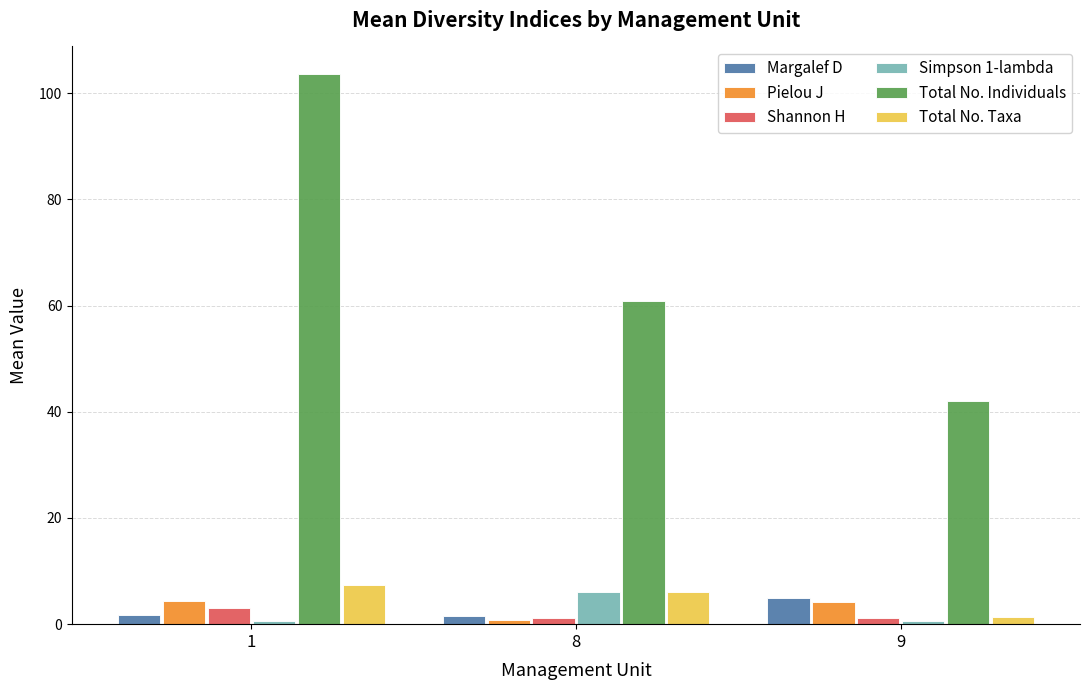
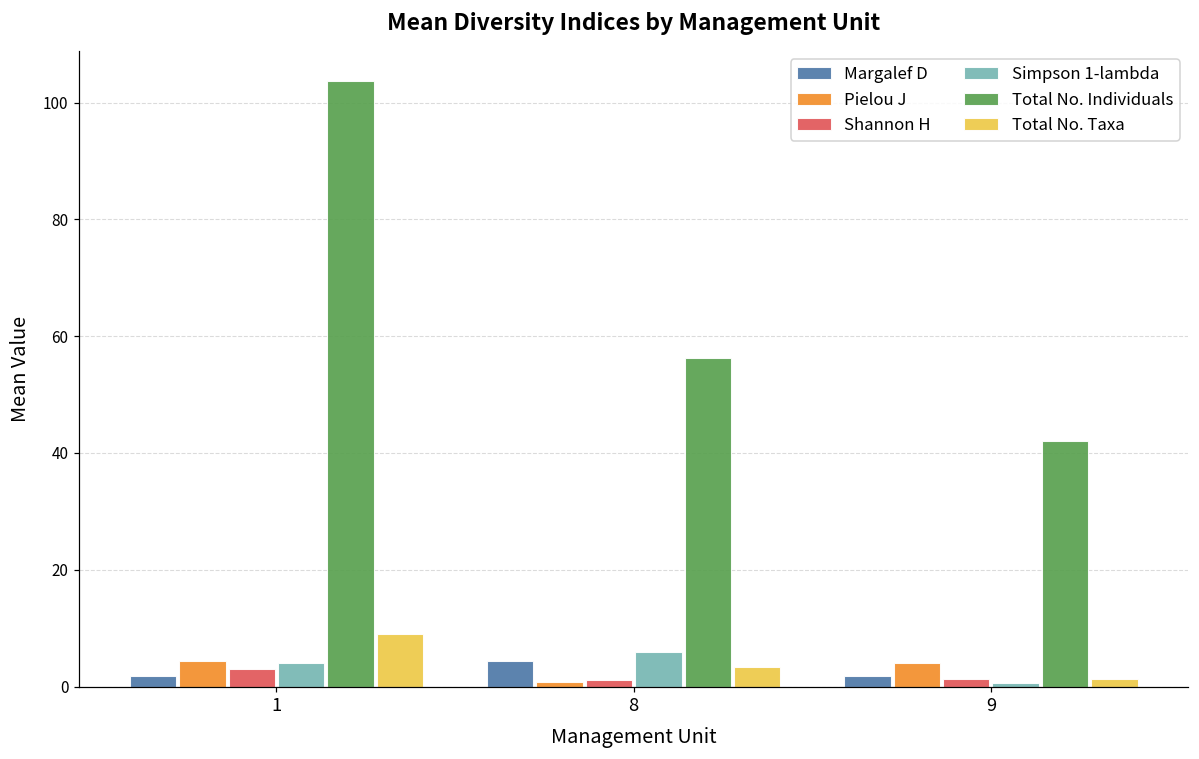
  {
    "Margalef D": {
      "1": 2,
-     "8": 2,
-     "9": 5
+     "8": 4,
+     "9": 2
    },
    "Pielou J": {
      "1": 4,
      "8": 1,
      "9": 4
    },
    "Shannon H": {
      "1": 3,
      "8": 1,
      "9": 1
    },
    "Simpson 1-lambda": {
-     "1": 1,
+     "1": 4,
      "8": 6,
      "9": 1
    },
    "Total No. Individuals": {
      "1": 104,
-     "8": 61,
+     "8": 56,
      "9": 42
    },
    "Total No. Taxa": {
-     "1": 7,
-     "8": 6,
+     "1": 9,
+     "8": 3,
      "9": 1
    }
  }
